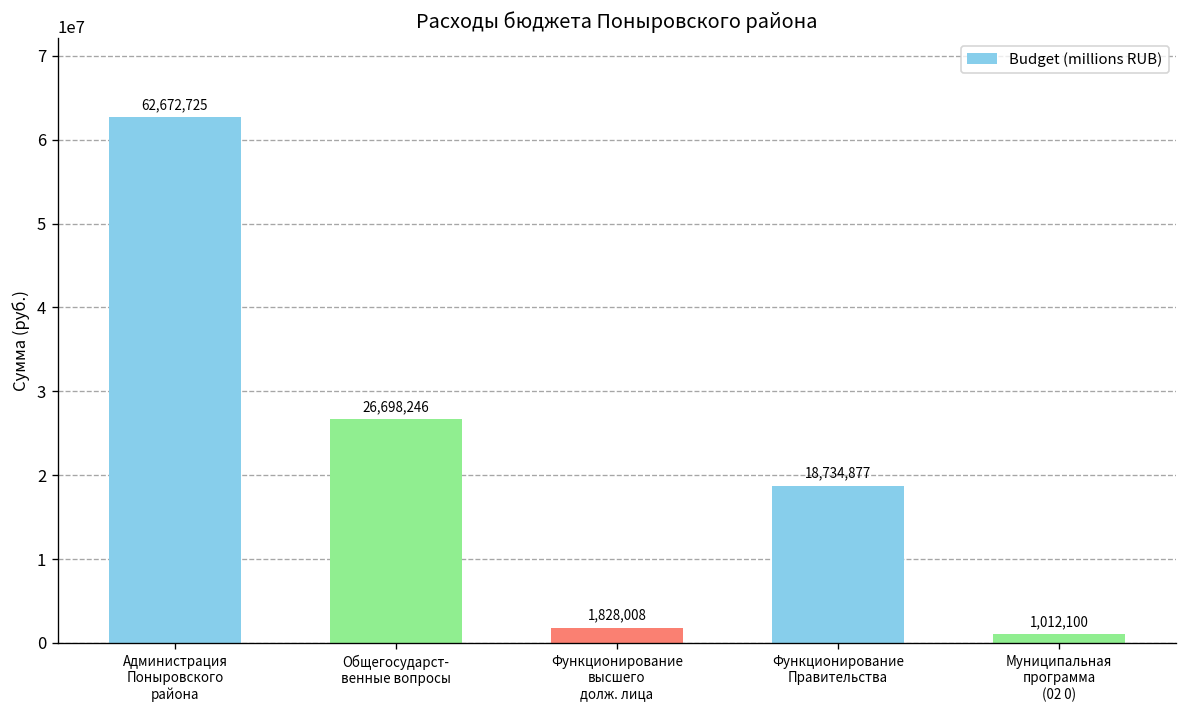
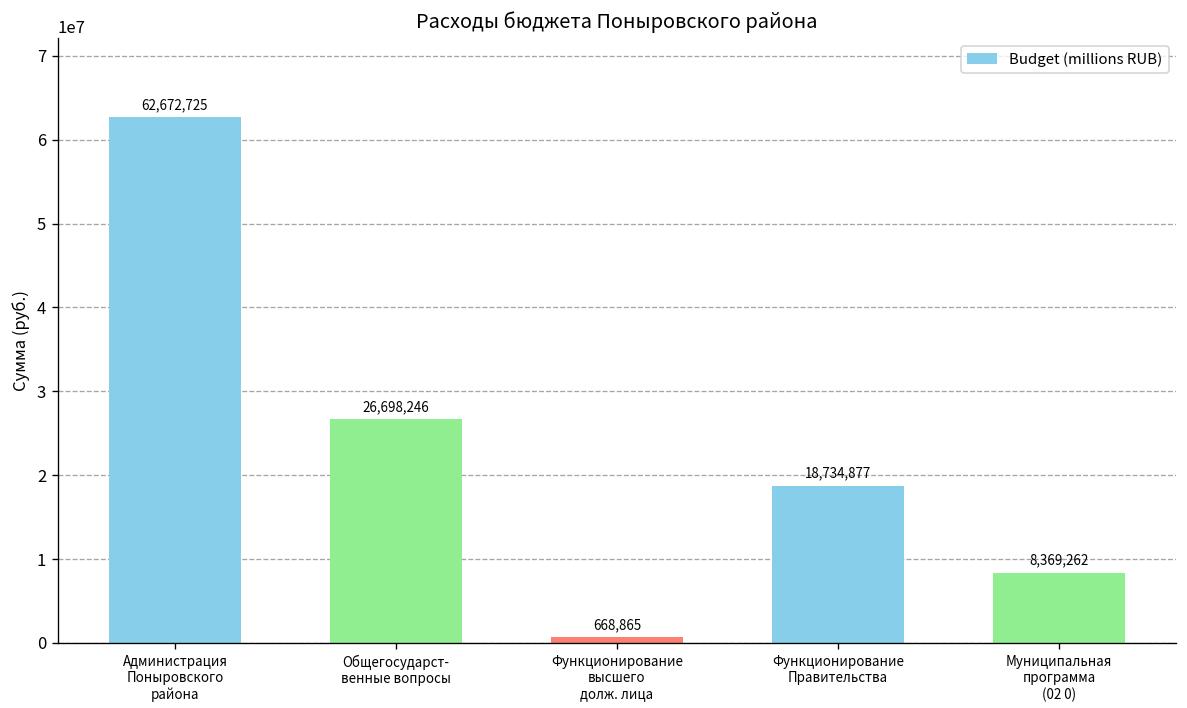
  {
    "Администрация Поныровского района": "62,672,725",
    "Общегосударст- венные вопросы": "26,698,246",
-   "Функционирование высшего долж. лица": "1,828,008",
+   "Функционирование высшего долж. лица": "668,865",
    "Функционирование Правительства": "18,734,877",
-   "Муниципальная программа (02 0)": "1,012,100"
+   "Муниципальная программа (02 0)": "8,369,262"
  }
